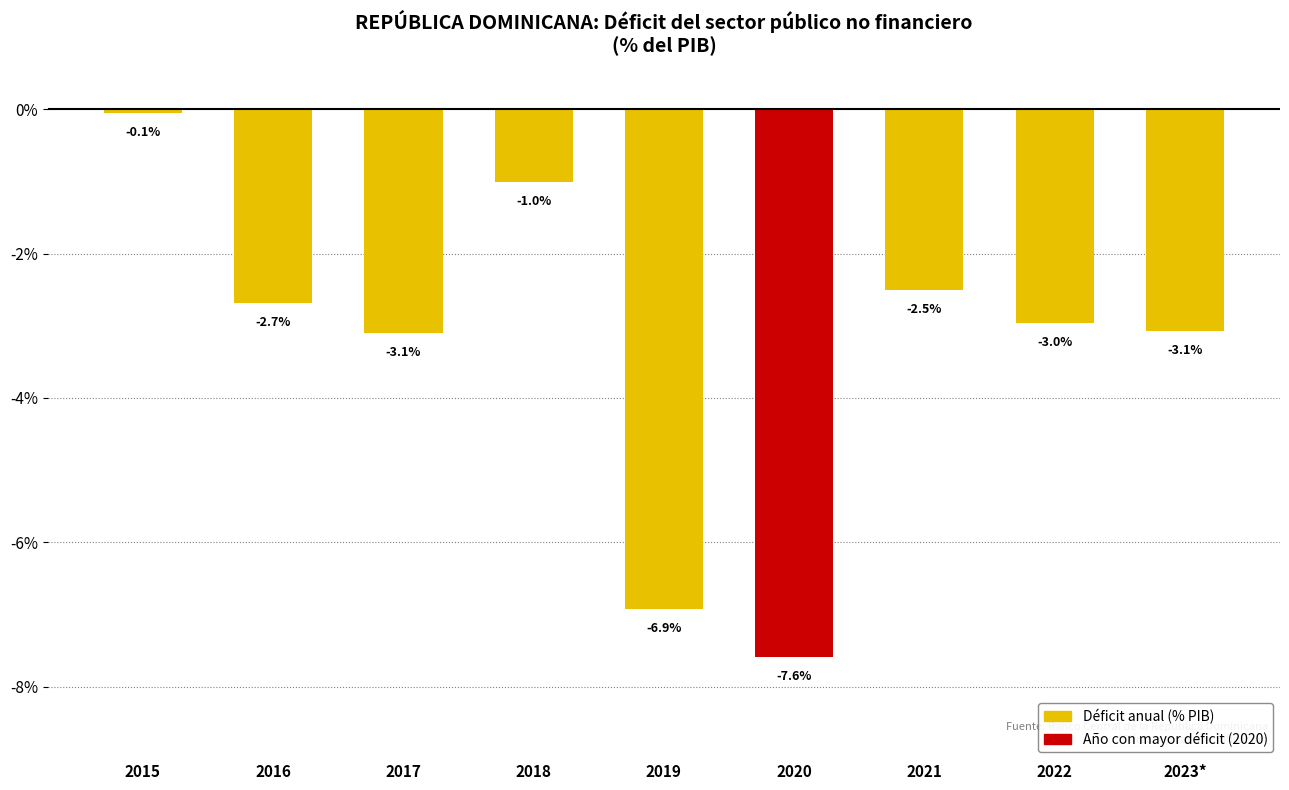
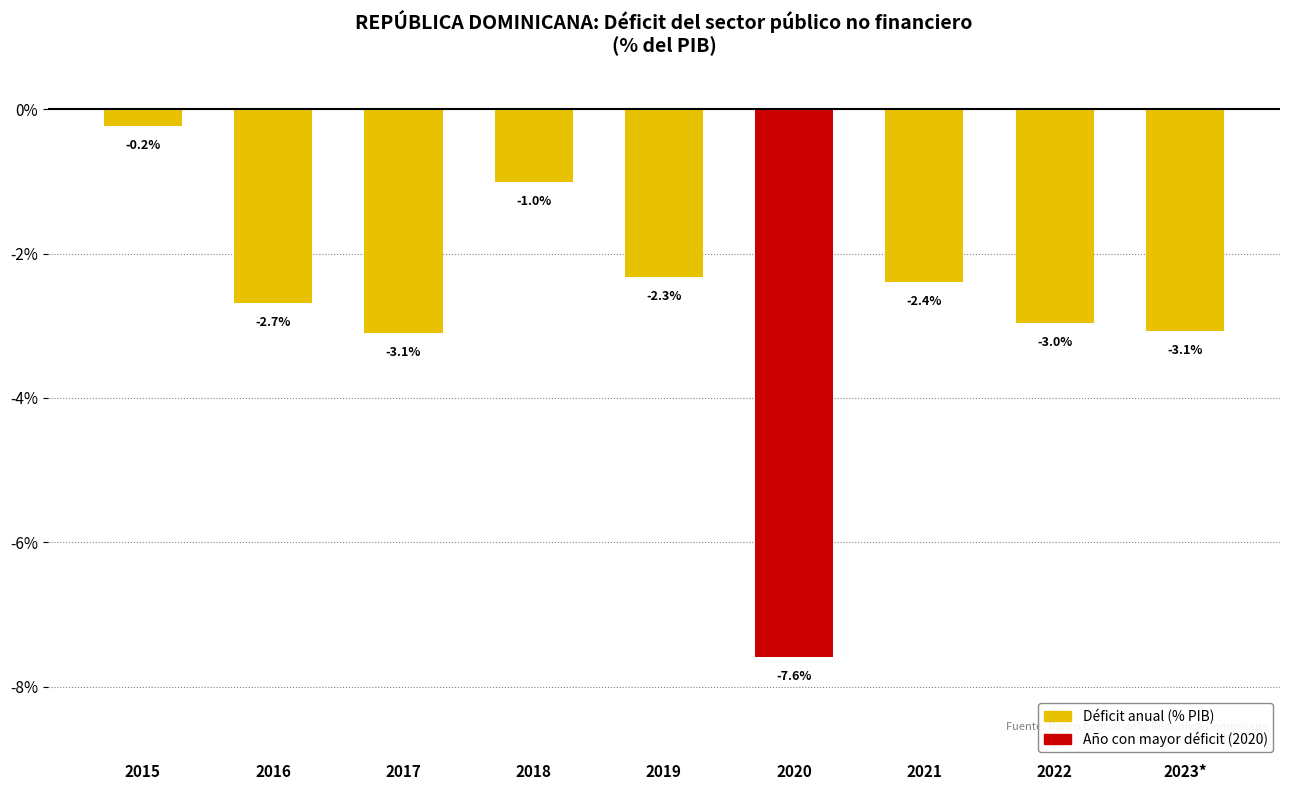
  {
-   "2015": "-0.1%",
+   "2015": "-0.2%",
    "2016": "-2.7%",
    "2017": "-3.1%",
    "2018": "-1.0%",
-   "2019": "-6.9%",
+   "2019": "-2.3%",
    "2020": "-7.6%",
-   "2021": "-2.5%",
+   "2021": "-2.4%",
    "2022": "-3.0%",
    "2023*": "-3.1%"
  }
